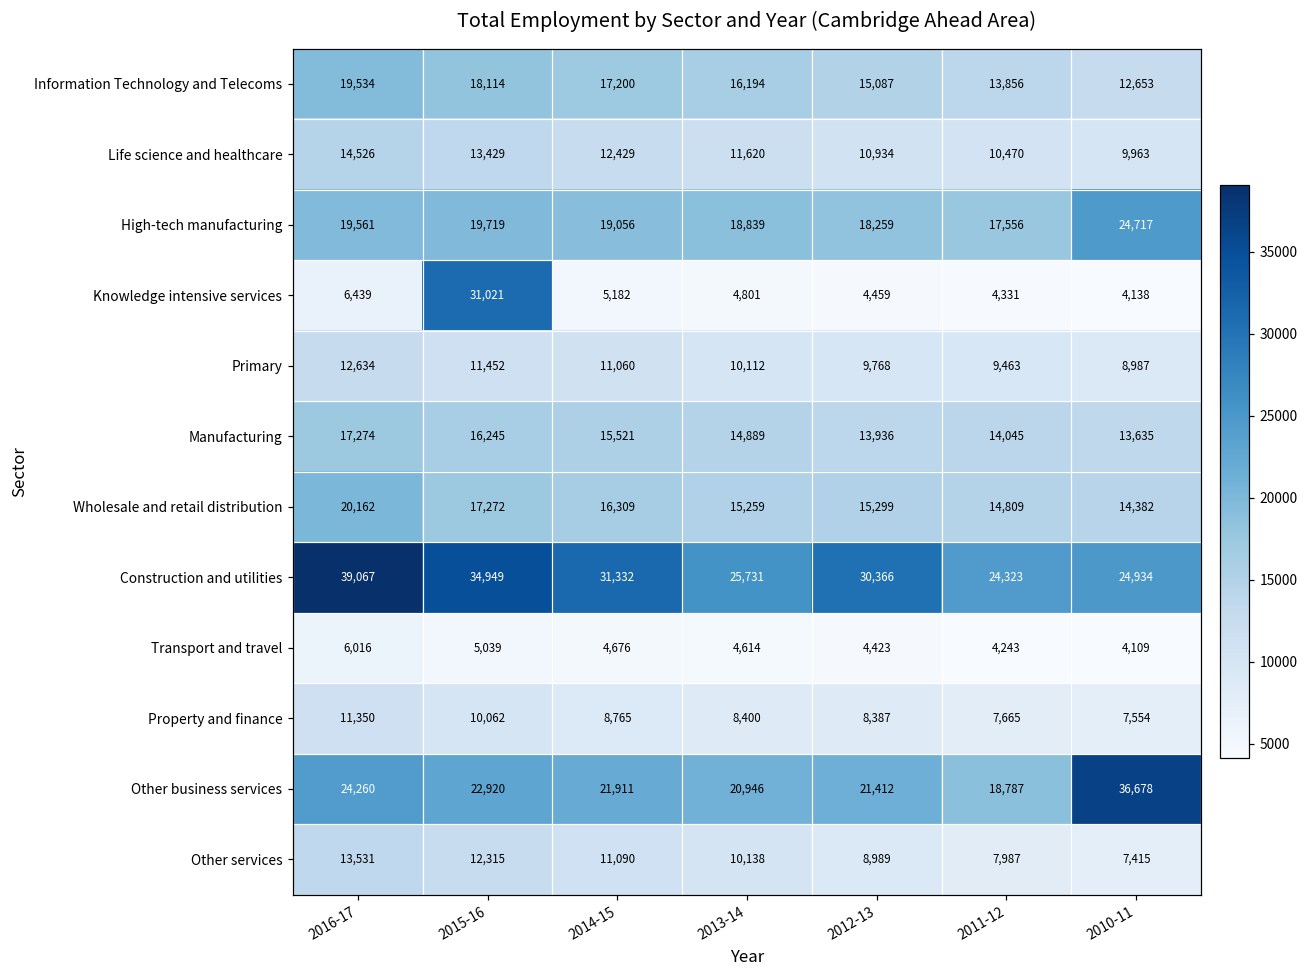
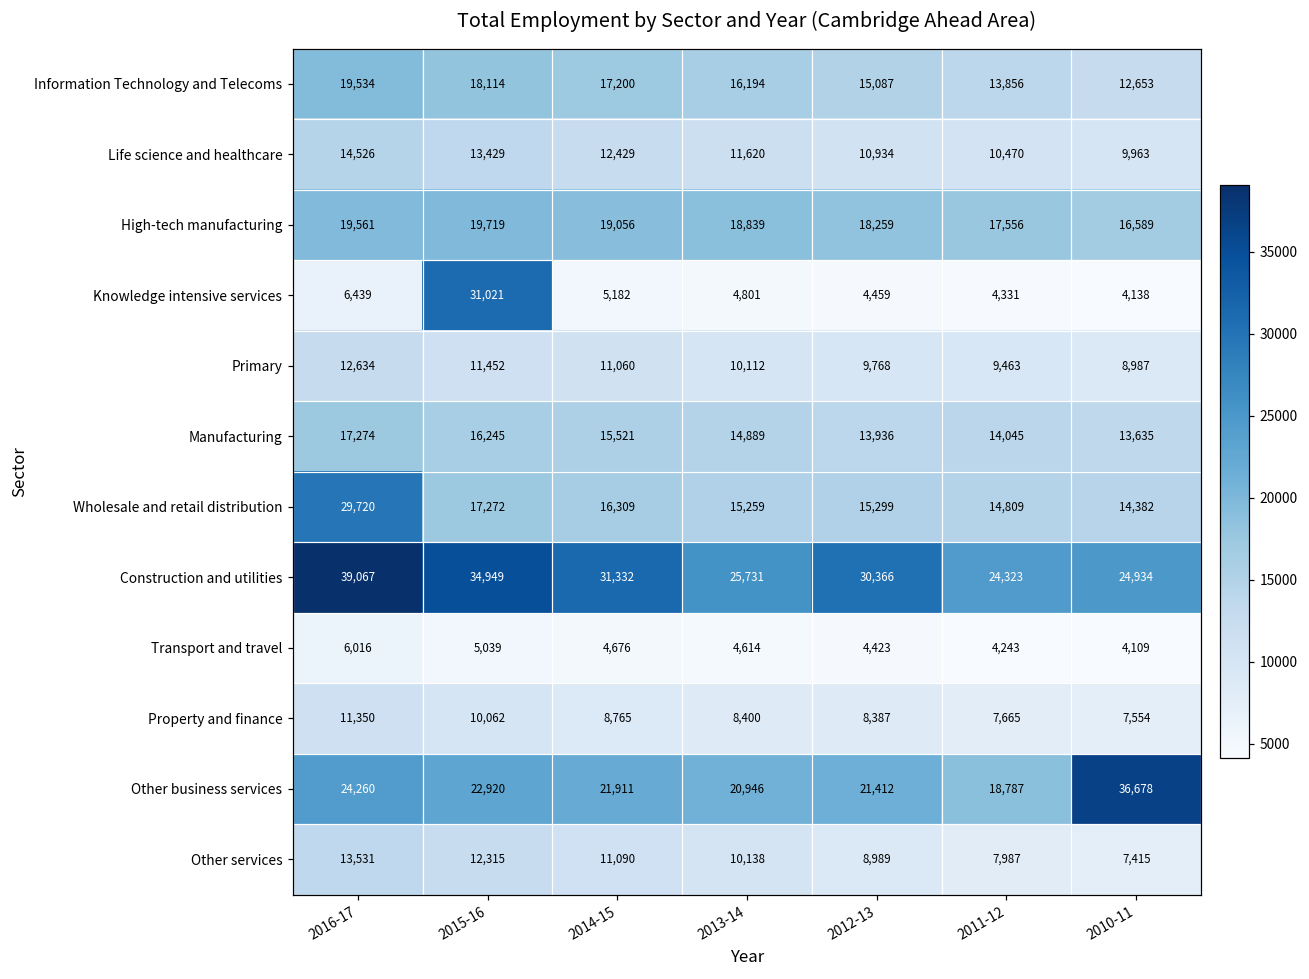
  {
    "Information Technology and Telecoms": {
      "2016-17": "19,534",
      "2015-16": "18,114",
      "2014-15": "17,200",
      "2013-14": "16,194",
      "2012-13": "15,087",
      "2011-12": "13,856",
      "2010-11": "12,653"
    },
    "Life science and healthcare": {
      "2016-17": "14,526",
      "2015-16": "13,429",
      "2014-15": "12,429",
      "2013-14": "11,620",
      "2012-13": "10,934",
      "2011-12": "10,470",
      "2010-11": "9,963"
    },
    "High-tech manufacturing": {
      "2016-17": "19,561",
      "2015-16": "19,719",
      "2014-15": "19,056",
      "2013-14": "18,839",
      "2012-13": "18,259",
      "2011-12": "17,556",
-     "2010-11": "24,717"
+     "2010-11": "16,589"
    },
    "Knowledge intensive services": {
      "2016-17": "6,439",
      "2015-16": "31,021",
      "2014-15": "5,182",
      "2013-14": "4,801",
      "2012-13": "4,459",
      "2011-12": "4,331",
      "2010-11": "4,138"
    },
    "Primary": {
      "2016-17": "12,634",
      "2015-16": "11,452",
      "2014-15": "11,060",
      "2013-14": "10,112",
      "2012-13": "9,768",
      "2011-12": "9,463",
      "2010-11": "8,987"
    },
    "Manufacturing": {
      "2016-17": "17,274",
      "2015-16": "16,245",
      "2014-15": "15,521",
      "2013-14": "14,889",
      "2012-13": "13,936",
      "2011-12": "14,045",
      "2010-11": "13,635"
    },
    "Wholesale and retail distribution": {
-     "2016-17": "20,162",
+     "2016-17": "29,720",
      "2015-16": "17,272",
      "2014-15": "16,309",
      "2013-14": "15,259",
      "2012-13": "15,299",
      "2011-12": "14,809",
      "2010-11": "14,382"
    },
    "Construction and utilities": {
      "2016-17": "39,067",
      "2015-16": "34,949",
      "2014-15": "31,332",
      "2013-14": "25,731",
      "2012-13": "30,366",
      "2011-12": "24,323",
      "2010-11": "24,934"
    },
    "Transport and travel": {
      "2016-17": "6,016",
      "2015-16": "5,039",
      "2014-15": "4,676",
      "2013-14": "4,614",
      "2012-13": "4,423",
      "2011-12": "4,243",
      "2010-11": "4,109"
    },
    "Property and finance": {
      "2016-17": "11,350",
      "2015-16": "10,062",
      "2014-15": "8,765",
      "2013-14": "8,400",
      "2012-13": "8,387",
      "2011-12": "7,665",
      "2010-11": "7,554"
    },
    "Other business services": {
      "2016-17": "24,260",
      "2015-16": "22,920",
      "2014-15": "21,911",
      "2013-14": "20,946",
      "2012-13": "21,412",
      "2011-12": "18,787",
      "2010-11": "36,678"
    },
    "Other services": {
      "2016-17": "13,531",
      "2015-16": "12,315",
      "2014-15": "11,090",
      "2013-14": "10,138",
      "2012-13": "8,989",
      "2011-12": "7,987",
      "2010-11": "7,415"
    }
  }
